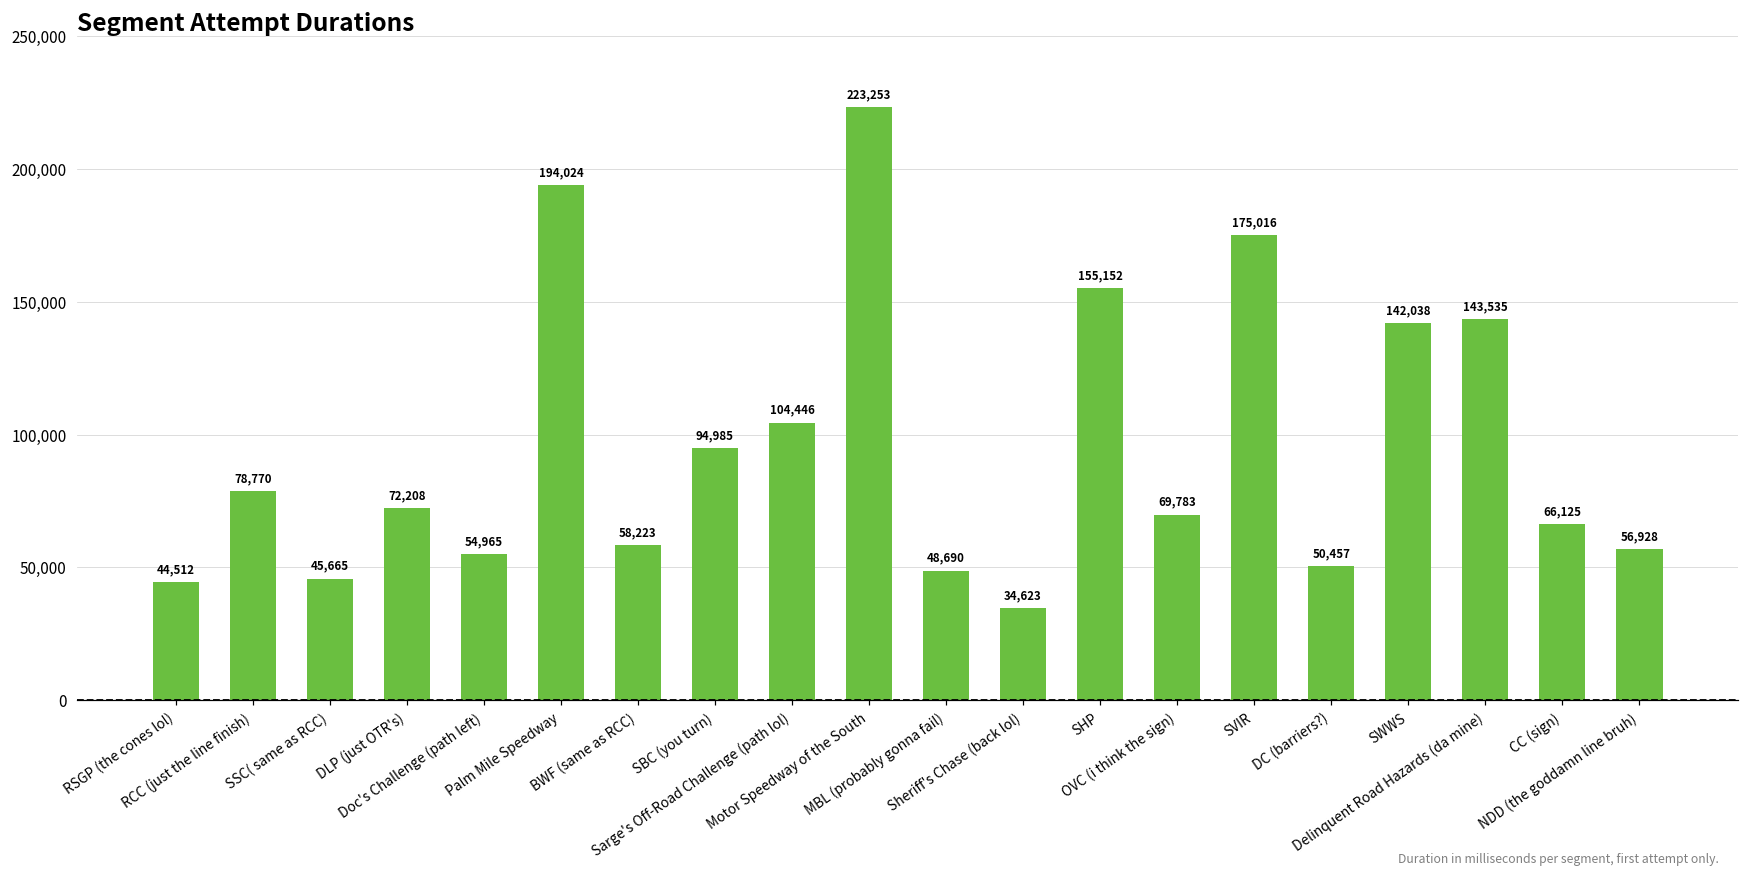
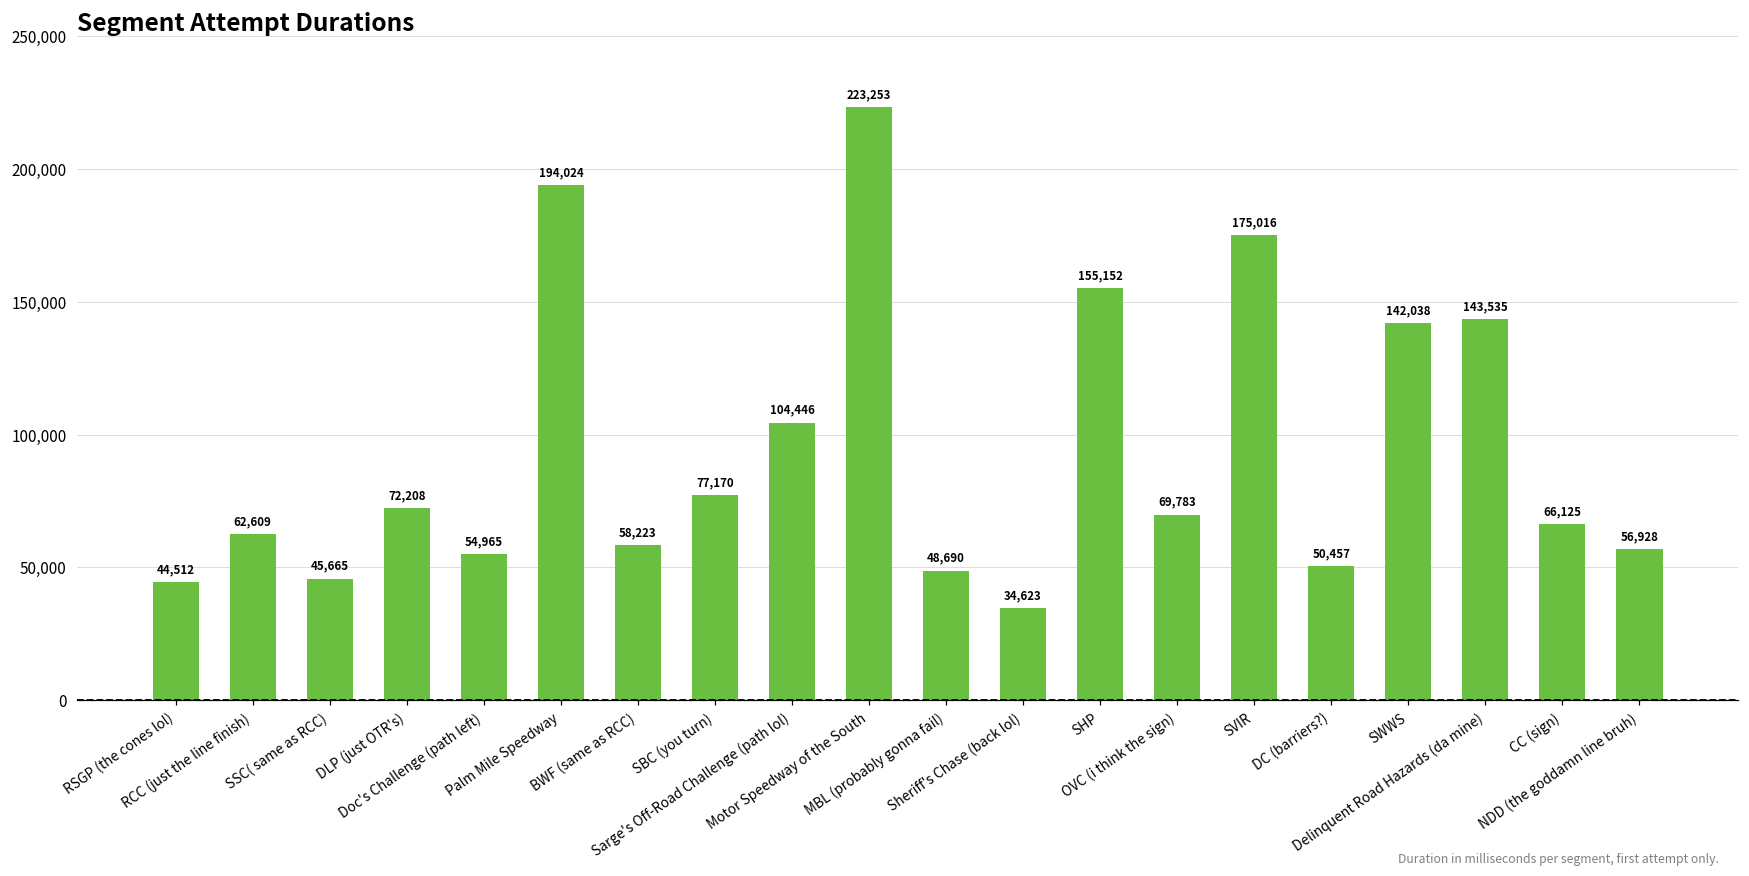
  {
    "RSGP (the cones lol)": "44,512",
-   "RCC (just the line finish)": "78,770",
+   "RCC (just the line finish)": "62,609",
    "SSC( same as RCC)": "45,665",
    "DLP (just OTR's)": "72,208",
    "Doc's Challenge (path left)": "54,965",
    "Palm Mile Speedway": "194,024",
    "BWF (same as RCC)": "58,223",
-   "SBC (you turn)": "94,985",
+   "SBC (you turn)": "77,170",
    "Sarge's Off-Road Challenge (path lol)": "104,446",
    "Motor Speedway of the South": "223,253",
    "MBL (probably gonna fail)": "48,690",
    "Sheriff's Chase (back lol)": "34,623",
    "SHP": "155,152",
    "OVC (i think the sign)": "69,783",
    "SVIR": "175,016",
    "DC (barriers?)": "50,457",
    "SWWS": "142,038",
    "Delinquent Road Hazards (da mine)": "143,535",
    "CC (sign)": "66,125",
    "NDD (the goddamn line bruh)": "56,928"
  }
